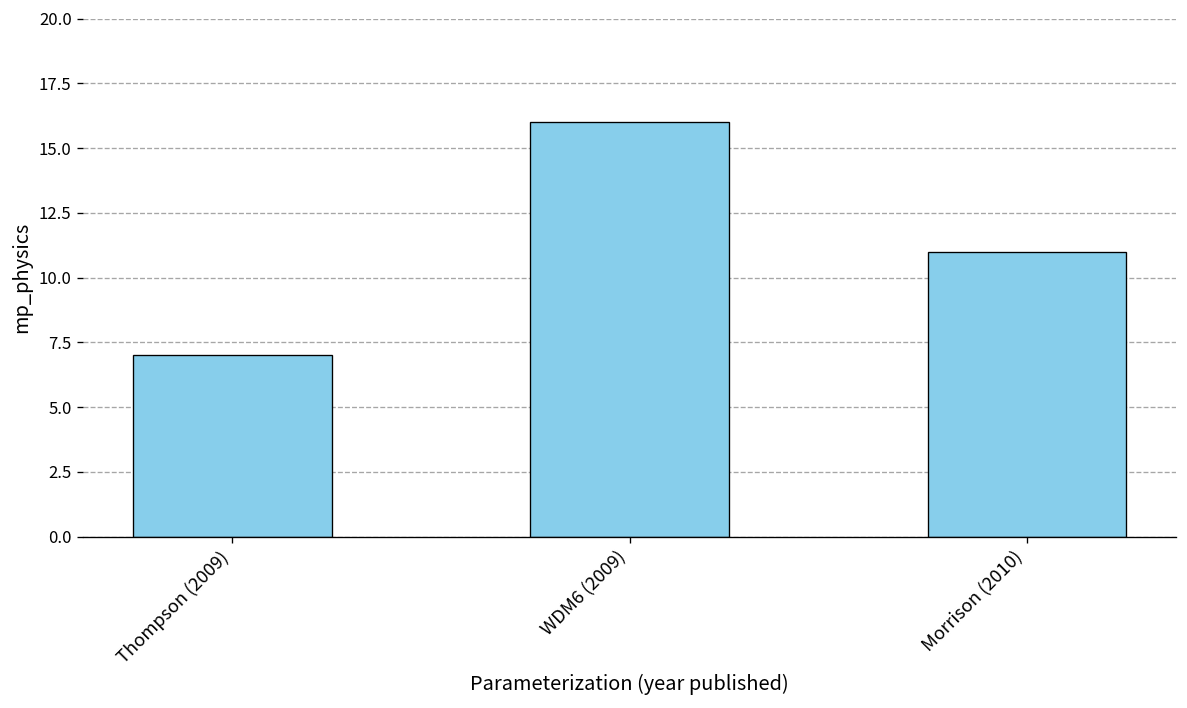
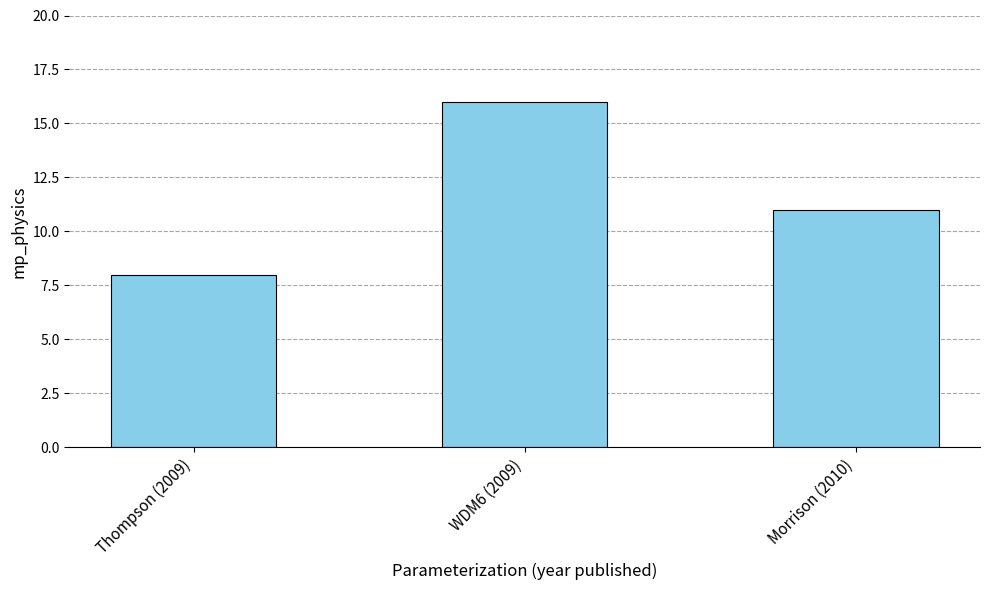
  {
-   "Thompson (2009)": 7,
+   "Thompson (2009)": 8,
    "WDM6 (2009)": 16,
    "Morrison (2010)": 11
  }
